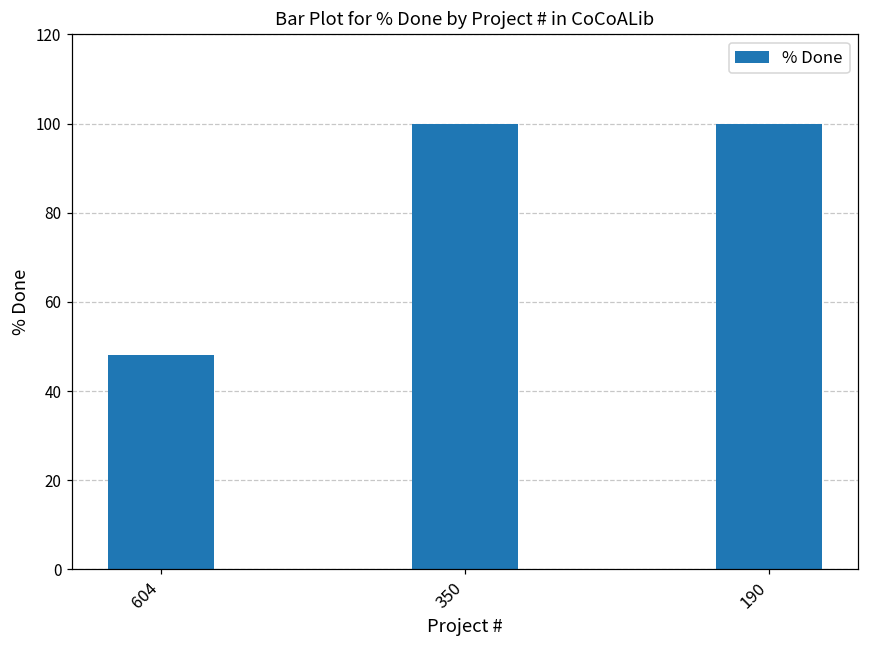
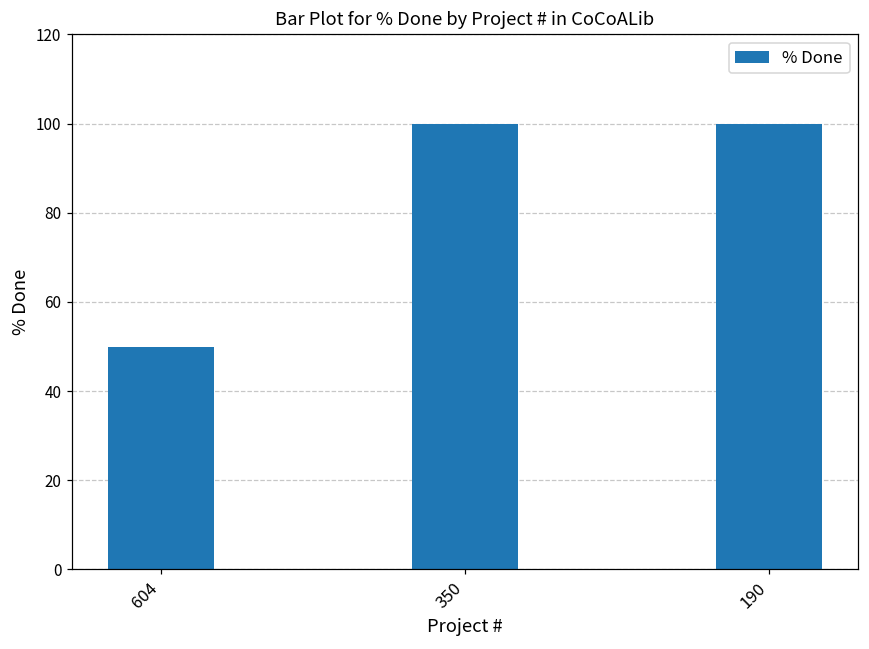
  {
-   "604": 48,
+   "604": 50,
    "350": 100,
    "190": 100
  }
